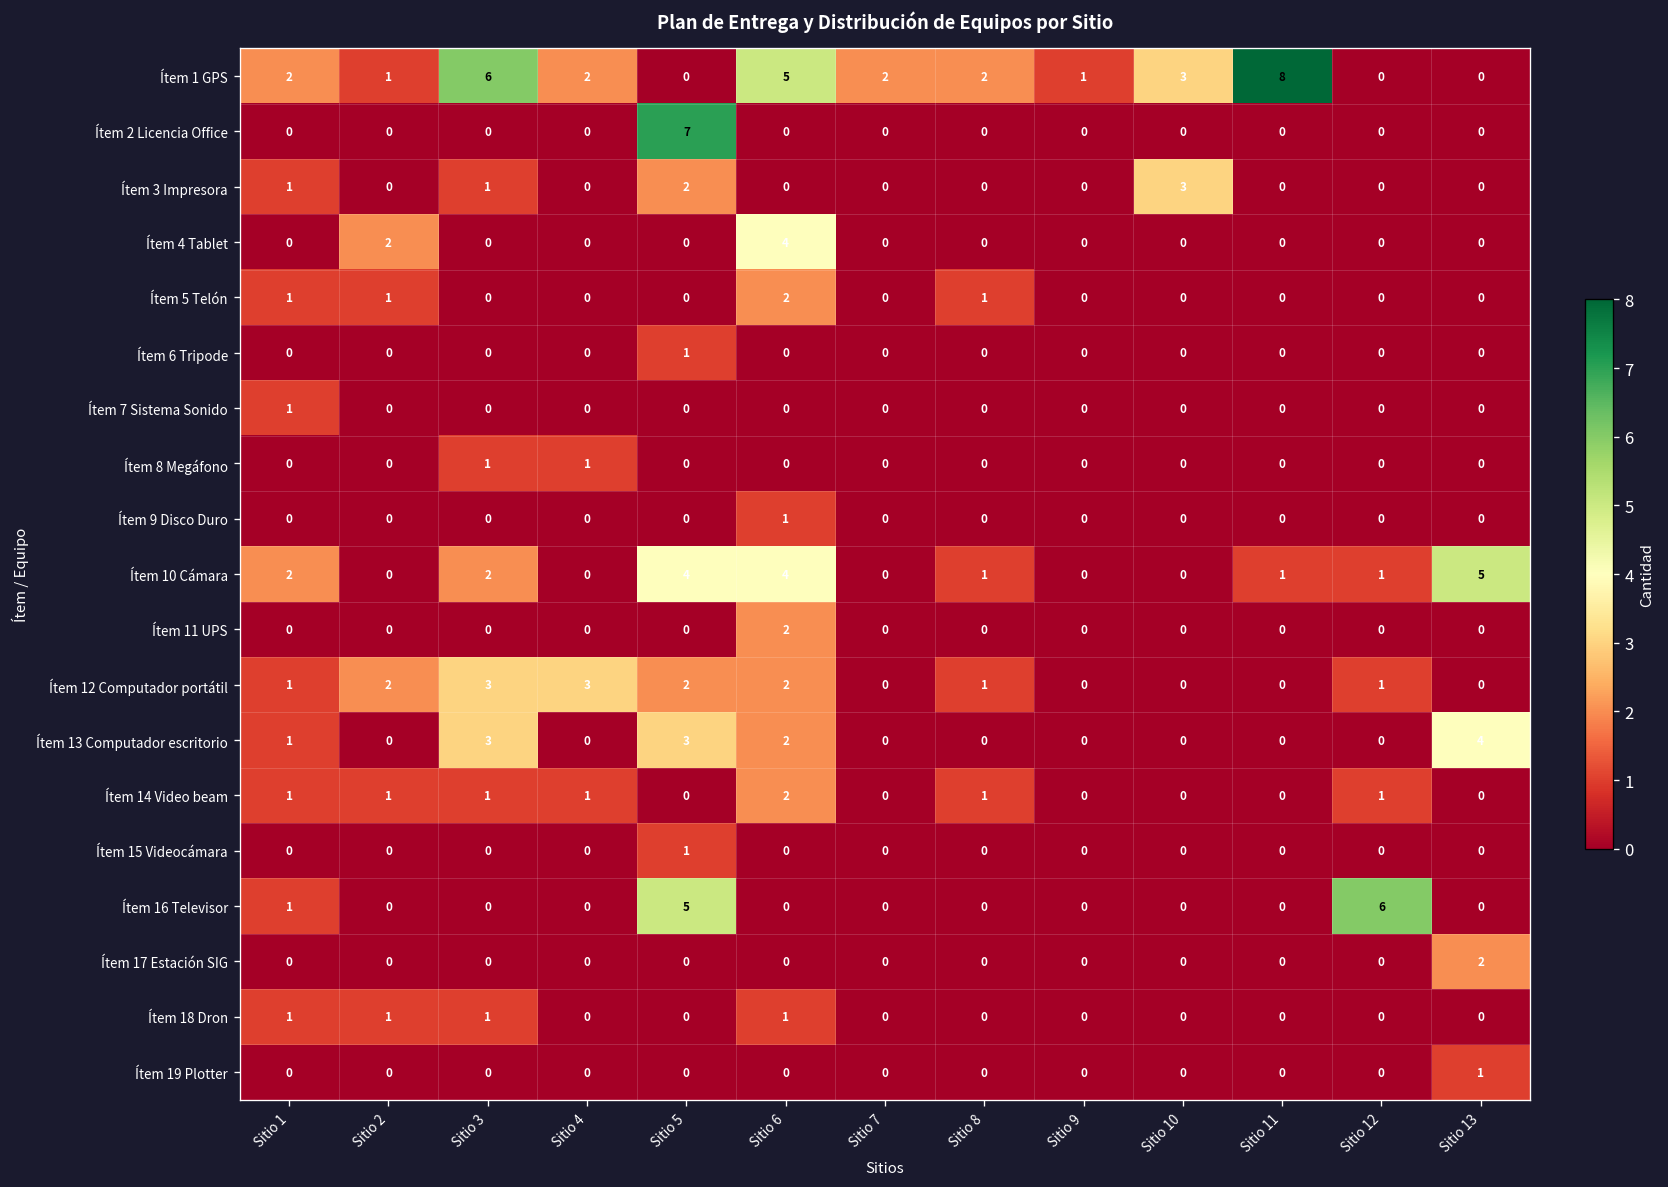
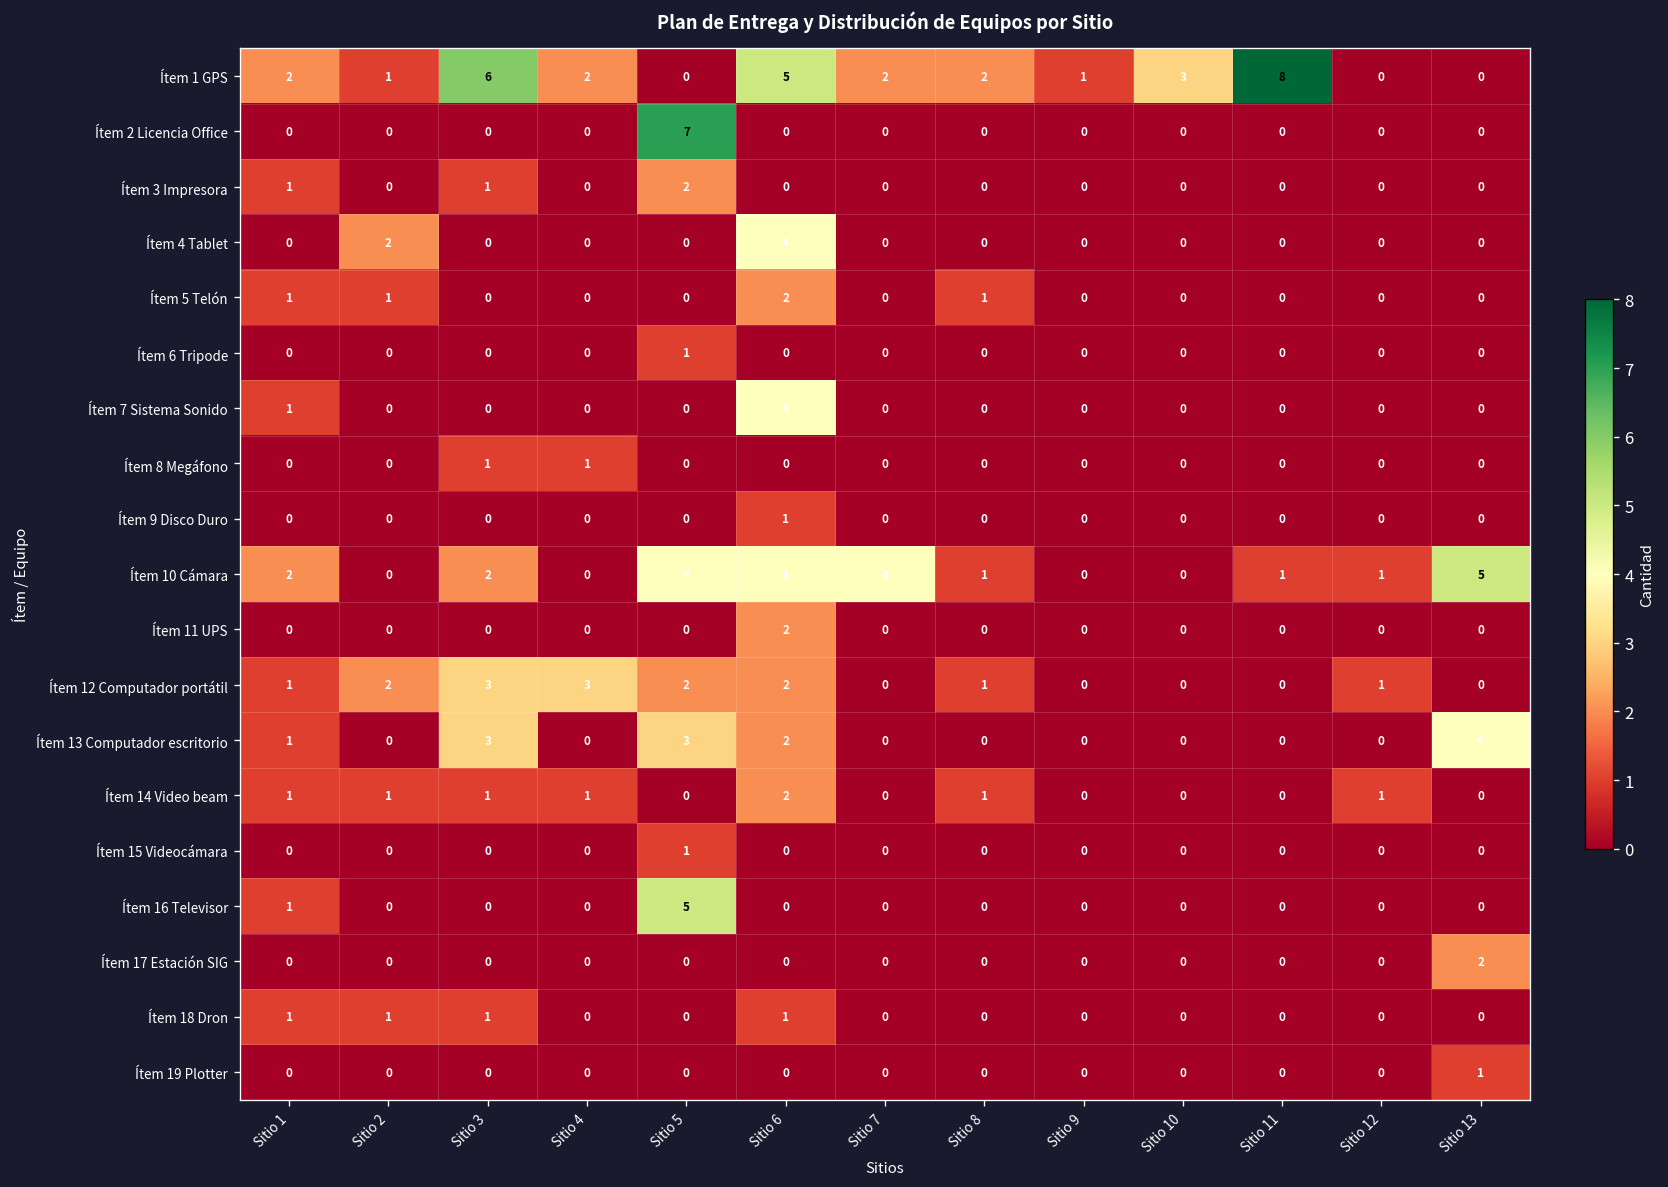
  {
    "Ítem 3 Impresora": {
      "Sitio 1": 1,
      "Sitio 2": 0,
      "Sitio 3": 1,
      "Sitio 4": 0,
      "Sitio 5": 2,
      "Sitio 6": 0,
      "Sitio 7": 0,
      "Sitio 8": 0,
      "Sitio 9": 0,
-     "Sitio 10": 3,
+     "Sitio 10": 0,
      "Sitio 11": 0,
      "Sitio 12": 0,
      "Sitio 13": 0
    },
    "Ítem 7 Sistema Sonido": {
      "Sitio 1": 1,
      "Sitio 2": 0,
      "Sitio 3": 0,
      "Sitio 4": 0,
      "Sitio 5": 0,
-     "Sitio 6": 0,
+     "Sitio 6": 4,
      "Sitio 7": 0,
      "Sitio 8": 0,
      "Sitio 9": 0,
      "Sitio 10": 0,
      "Sitio 11": 0,
      "Sitio 12": 0,
      "Sitio 13": 0
    },
    "Ítem 10 Cámara": {
      "Sitio 1": 2,
      "Sitio 2": 0,
      "Sitio 3": 2,
      "Sitio 4": 0,
      "Sitio 5": 4,
      "Sitio 6": 4,
-     "Sitio 7": 0,
+     "Sitio 7": 4,
      "Sitio 8": 1,
      "Sitio 9": 0,
      "Sitio 10": 0,
      "Sitio 11": 1,
      "Sitio 12": 1,
      "Sitio 13": 5
    },
    "Ítem 16 Televisor": {
      "Sitio 1": 1,
      "Sitio 2": 0,
      "Sitio 3": 0,
      "Sitio 4": 0,
      "Sitio 5": 5,
      "Sitio 6": 0,
      "Sitio 7": 0,
      "Sitio 8": 0,
      "Sitio 9": 0,
      "Sitio 10": 0,
      "Sitio 11": 0,
-     "Sitio 12": 6,
+     "Sitio 12": 0,
      "Sitio 13": 0
    }
  }
